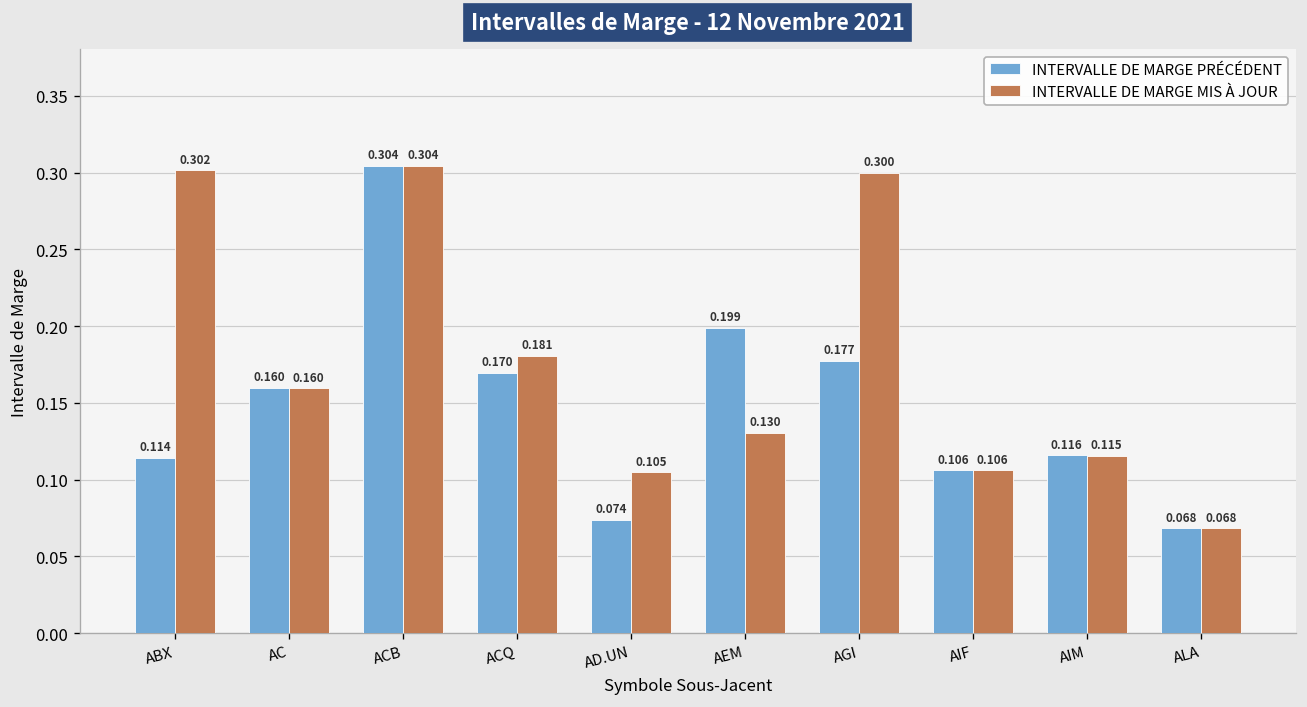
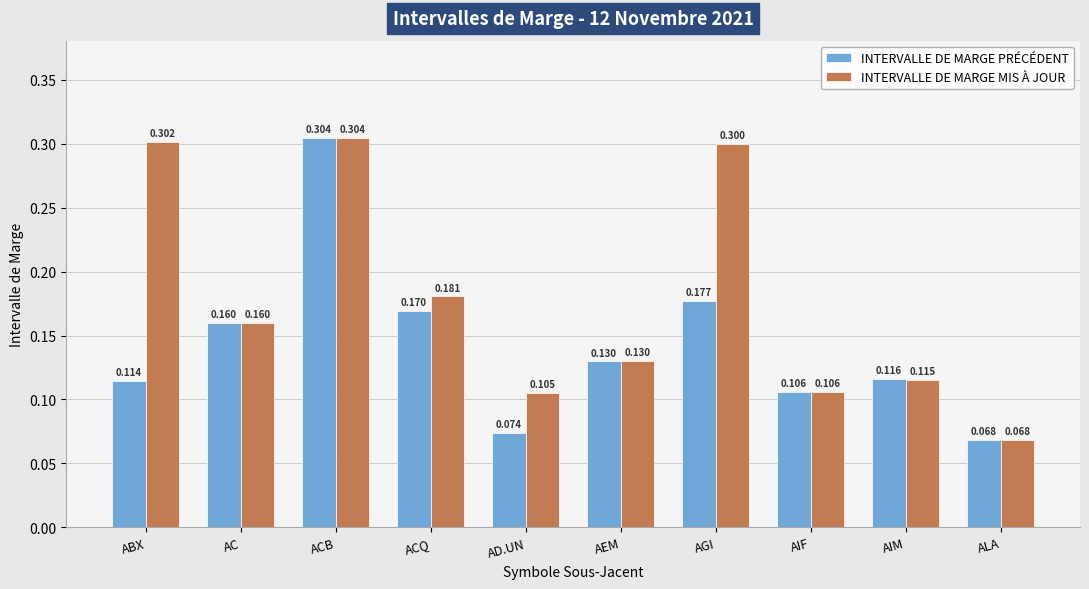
  {
    "INTERVALLE DE MARGE PRÉCÉDENT": {
      "ABX": 0.114,
      "AC": 0.160,
      "ACB": 0.304,
      "ACQ": 0.170,
      "AD.UN": 0.074,
-     "AEM": 0.199,
+     "AEM": 0.130,
      "AGI": 0.177,
      "AIF": 0.106,
      "AIM": 0.116,
      "ALA": 0.068
    },
    "INTERVALLE DE MARGE MIS À JOUR": {
      "ABX": 0.302,
      "AC": 0.160,
      "ACB": 0.304,
      "ACQ": 0.181,
      "AD.UN": 0.105,
      "AEM": 0.130,
      "AGI": 0.300,
      "AIF": 0.106,
      "AIM": 0.115,
      "ALA": 0.068
    }
  }
